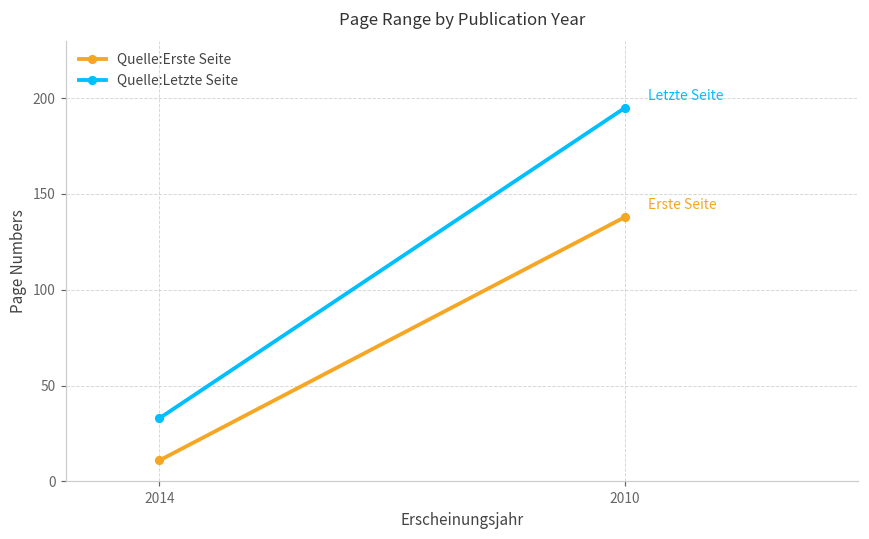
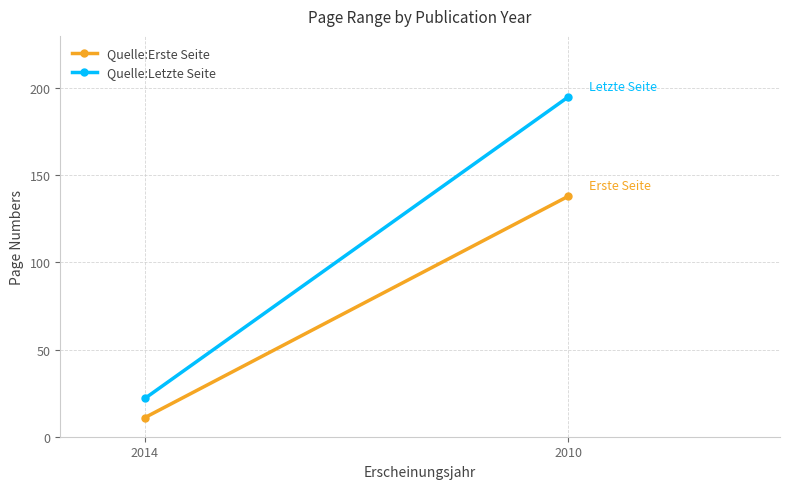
  {
    "Quelle:Erste Seite": {
      "2014": 11,
      "2010": 138
    },
    "Quelle:Letzte Seite": {
-     "2014": 33,
+     "2014": 22,
      "2010": 195
    }
  }
